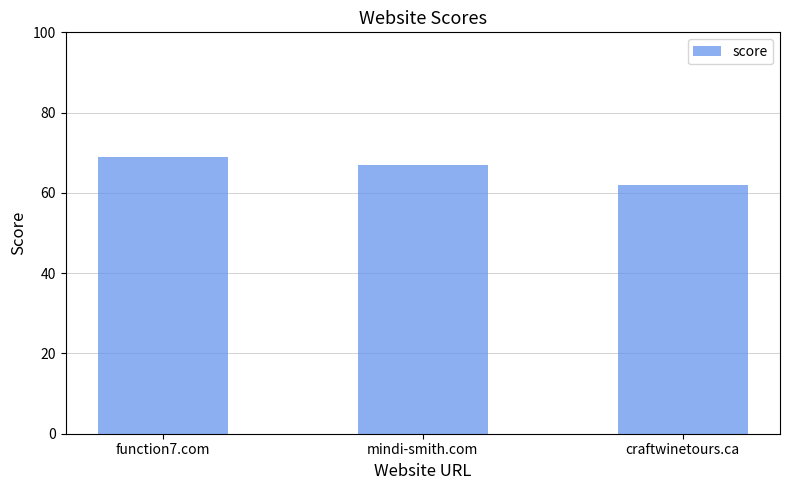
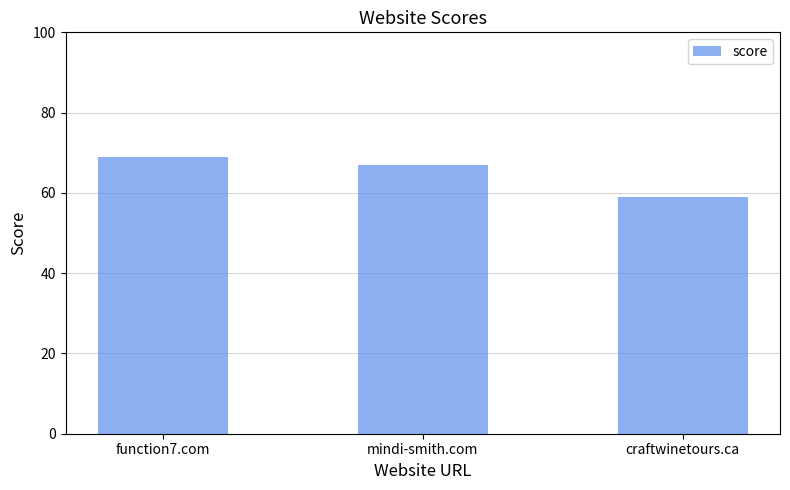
  {
    "function7.com": 69,
    "mindi-smith.com": 67,
-   "craftwinetours.ca": 62
+   "craftwinetours.ca": 59
  }
